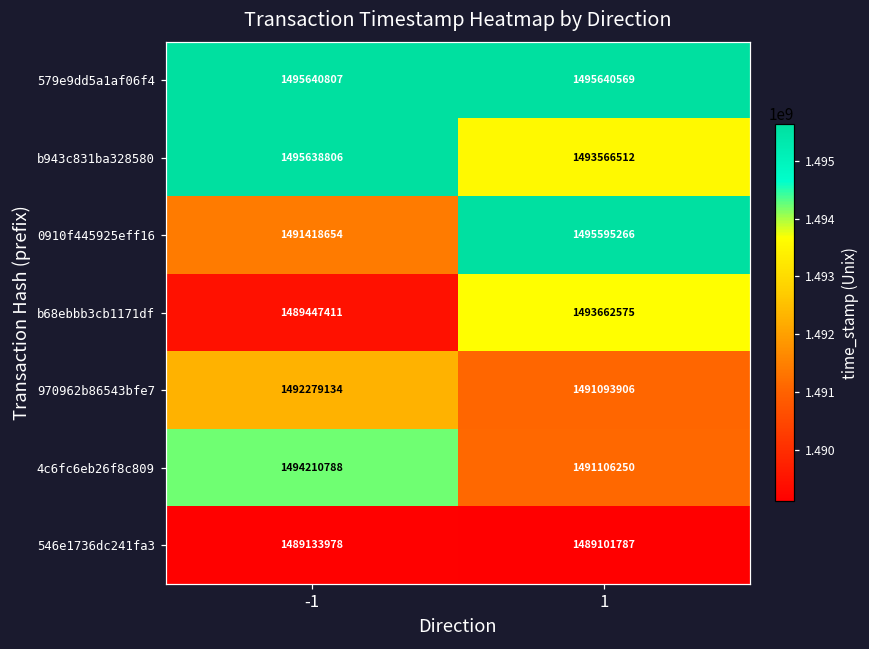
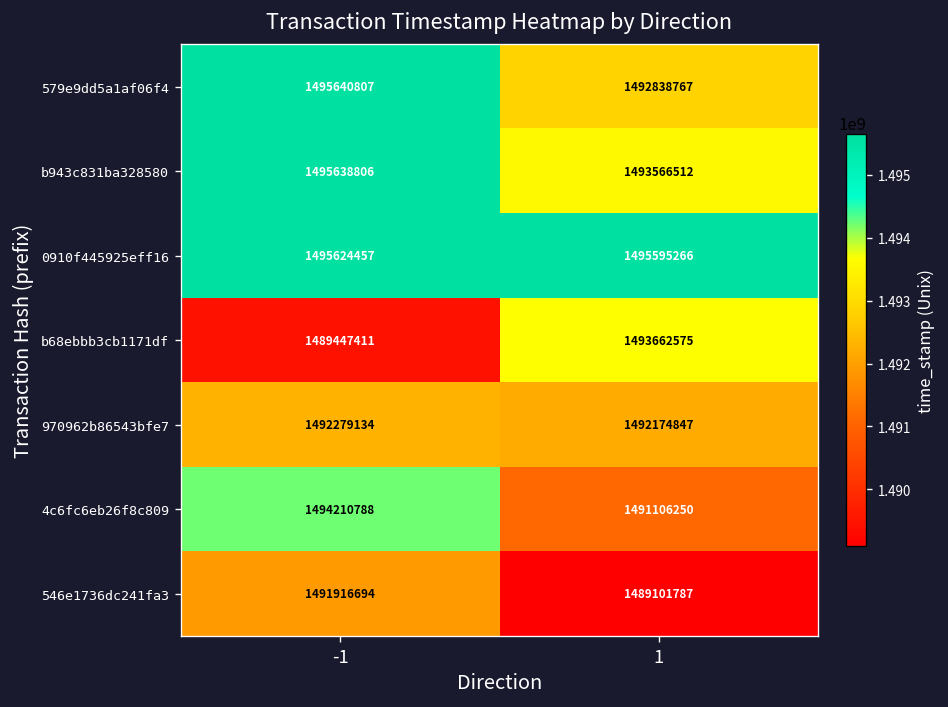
  {
    "579e9dd5a1af06f4": {
      "-1": 1495640807,
-     "1": 1495640569
+     "1": 1492838767
    },
    "b943c831ba328580": {
      "-1": 1495638806,
      "1": 1493566512
    },
    "0910f445925eff16": {
-     "-1": 1491418654,
+     "-1": 1495624457,
      "1": 1495595266
    },
    "b68ebbb3cb1171df": {
      "-1": 1489447411,
      "1": 1493662575
    },
    "970962b86543bfe7": {
      "-1": 1492279134,
-     "1": 1491093906
+     "1": 1492174847
    },
    "4c6fc6eb26f8c809": {
      "-1": 1494210788,
      "1": 1491106250
    },
    "546e1736dc241fa3": {
-     "-1": 1489133978,
+     "-1": 1491916694,
      "1": 1489101787
    }
  }
